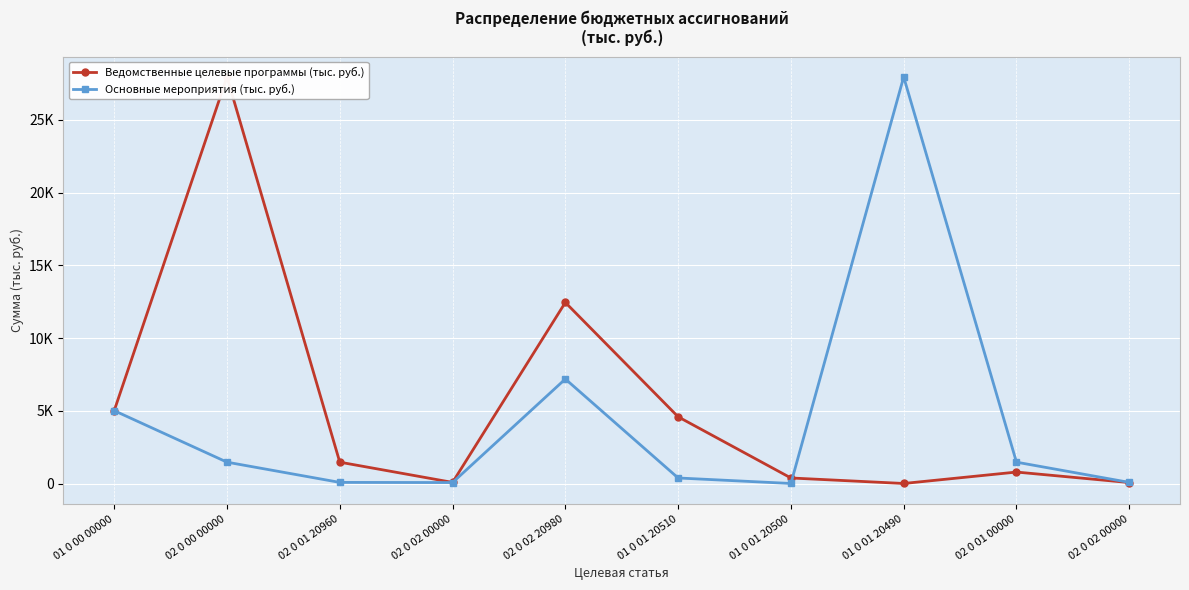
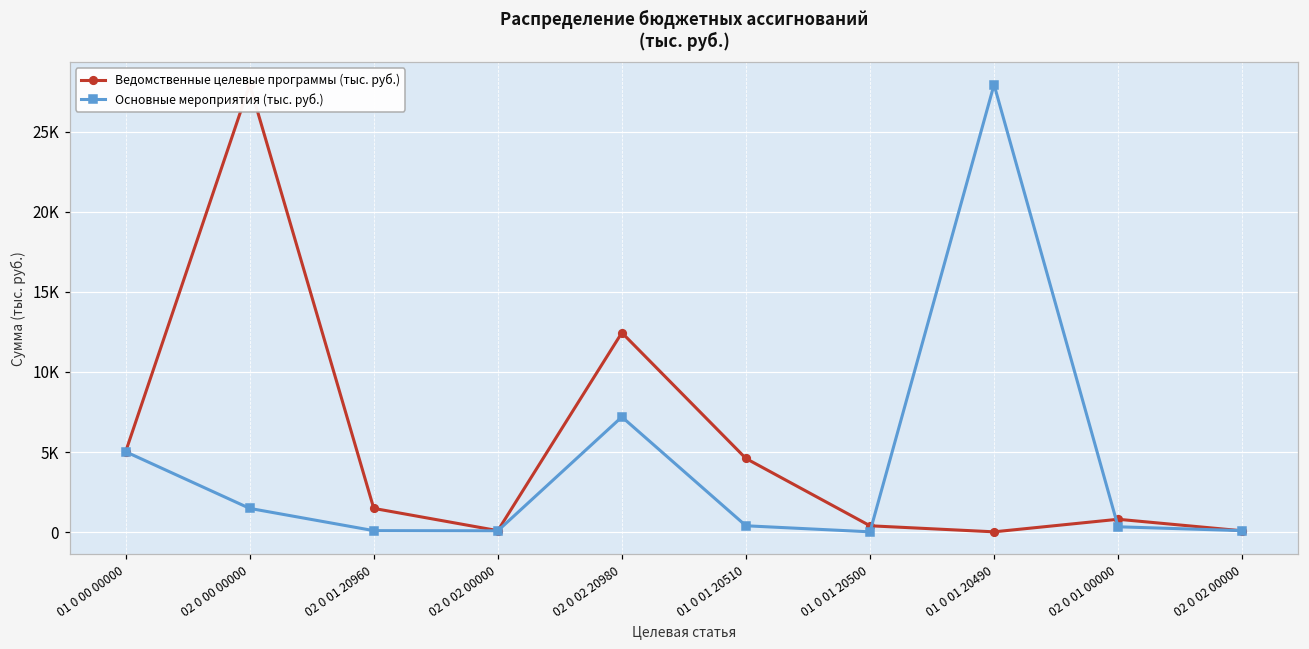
  {
    "Ведомственные целевые программы (тыс. руб.)": {
      "02 0 01 20960": 1500,
      "02 0 02 20980": 12500,
      "01 0 01 20510": 4600,
      "01 0 01 20500": 400,
      "01 0 01 20490": 0,
      "02 0 01 00000": 800
    },
    "Основные мероприятия (тыс. руб.)": {
      "02 0 00 00000": 1500,
      "02 0 01 20960": 100,
      "02 0 02 20980": 7200,
      "01 0 01 20510": 400,
      "01 0 01 20500": 0,
      "01 0 01 20490": 27900,
-     "02 0 01 00000": 1500
+     "02 0 01 00000": 300
    }
  }
